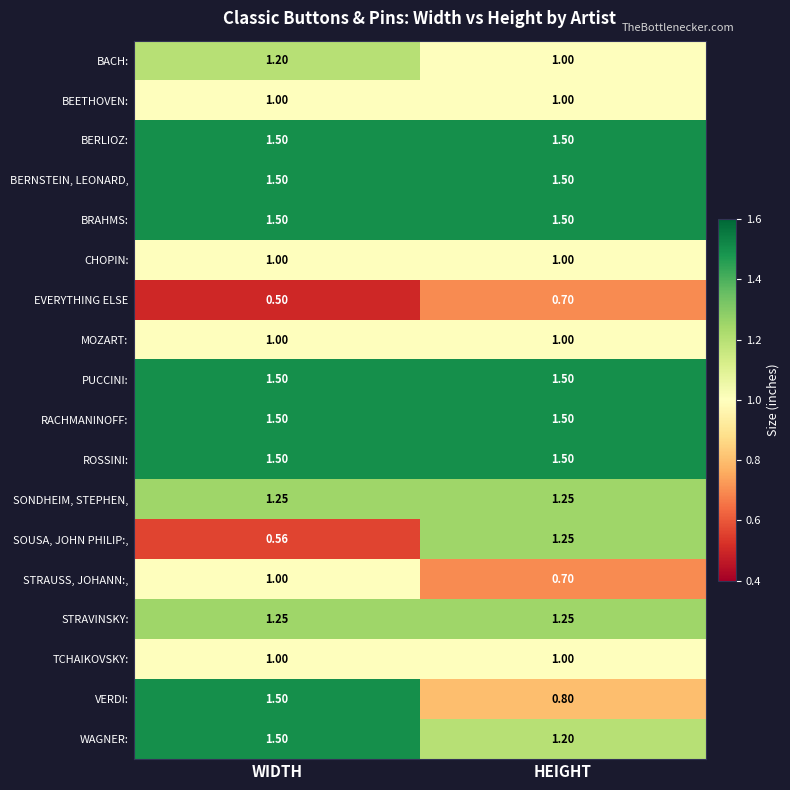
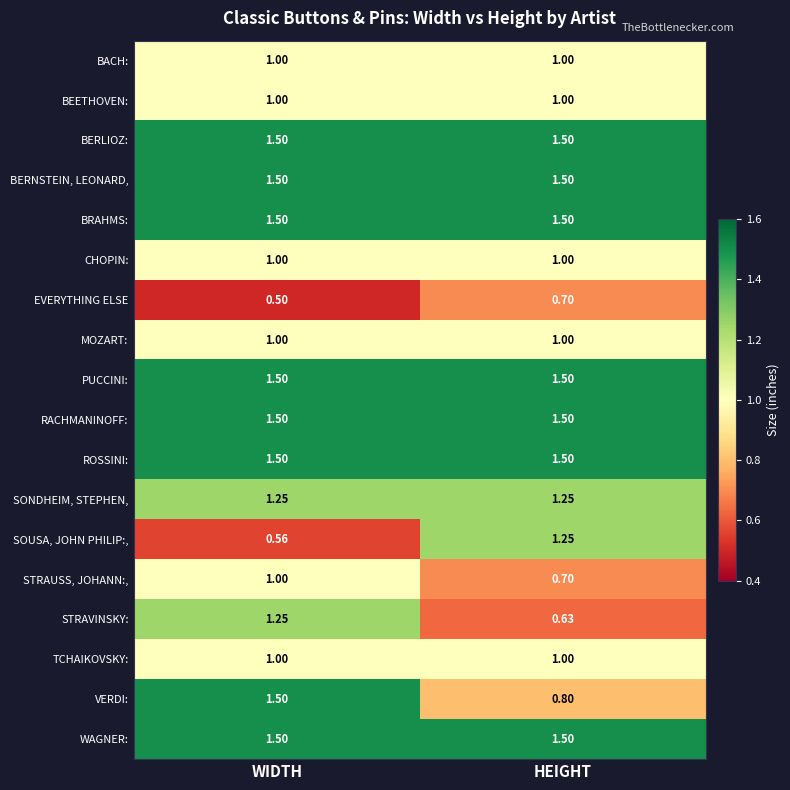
  {
    "BACH:": {
-     "WIDTH": 1.20,
+     "WIDTH": 1.00,
      "HEIGHT": 1.00
    },
    "BEETHOVEN:": {
      "WIDTH": 1.00,
      "HEIGHT": 1.00
    },
    "BERLIOZ:": {
      "WIDTH": 1.50,
      "HEIGHT": 1.50
    },
    "BERNSTEIN, LEONARD,": {
      "WIDTH": 1.50,
      "HEIGHT": 1.50
    },
    "BRAHMS:": {
      "WIDTH": 1.50,
      "HEIGHT": 1.50
    },
    "CHOPIN:": {
      "WIDTH": 1.00,
      "HEIGHT": 1.00
    },
    "EVERYTHING ELSE": {
      "WIDTH": 0.50,
      "HEIGHT": 0.70
    },
    "MOZART:": {
      "WIDTH": 1.00,
      "HEIGHT": 1.00
    },
    "PUCCINI:": {
      "WIDTH": 1.50,
      "HEIGHT": 1.50
    },
    "RACHMANINOFF:": {
      "WIDTH": 1.50,
      "HEIGHT": 1.50
    },
    "ROSSINI:": {
      "WIDTH": 1.50,
      "HEIGHT": 1.50
    },
    "SONDHEIM, STEPHEN,": {
      "WIDTH": 1.25,
      "HEIGHT": 1.25
    },
    "SOUSA, JOHN PHILIP:,": {
      "WIDTH": 0.56,
      "HEIGHT": 1.25
    },
    "STRAUSS, JOHANN:,": {
      "WIDTH": 1.00,
      "HEIGHT": 0.70
    },
    "STRAVINSKY:": {
      "WIDTH": 1.25,
-     "HEIGHT": 1.25
+     "HEIGHT": 0.63
    },
    "TCHAIKOVSKY:": {
      "WIDTH": 1.00,
      "HEIGHT": 1.00
    },
    "VERDI:": {
      "WIDTH": 1.50,
      "HEIGHT": 0.80
    },
    "WAGNER:": {
      "WIDTH": 1.50,
-     "HEIGHT": 1.20
+     "HEIGHT": 1.50
    }
  }
